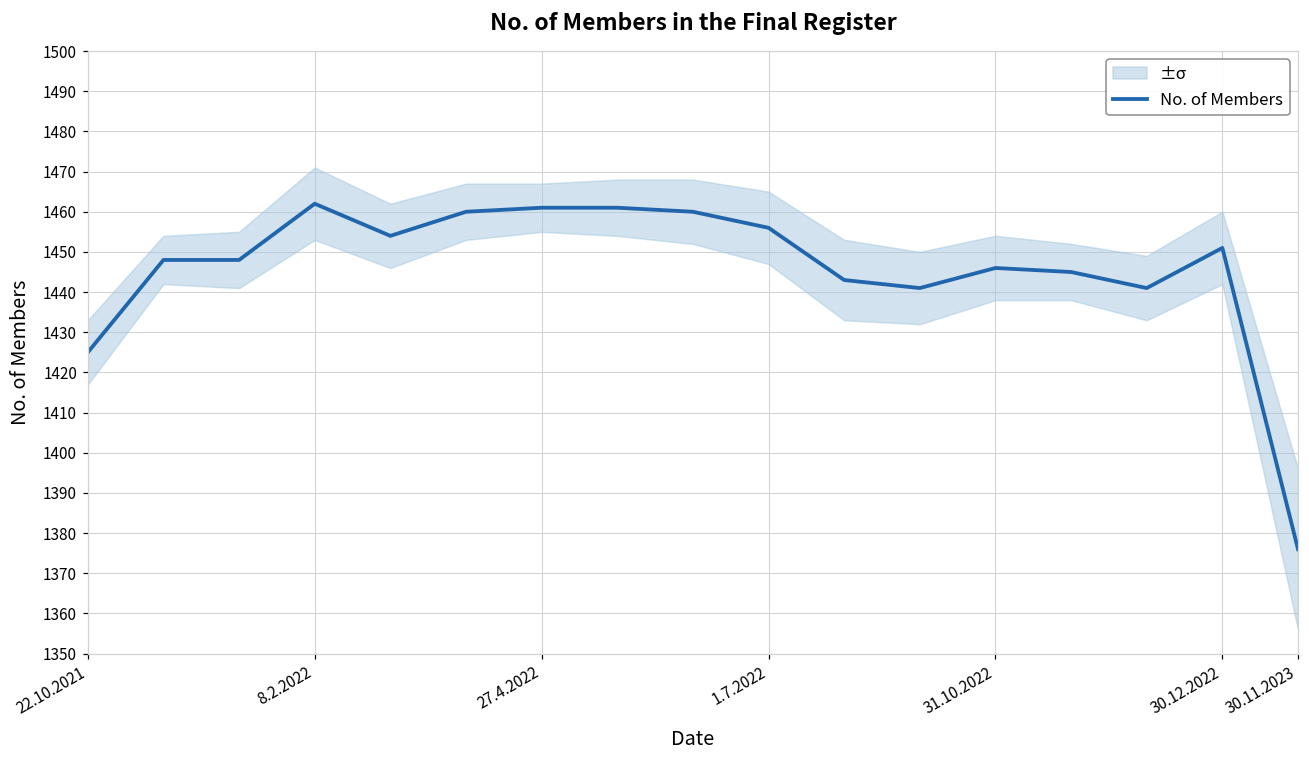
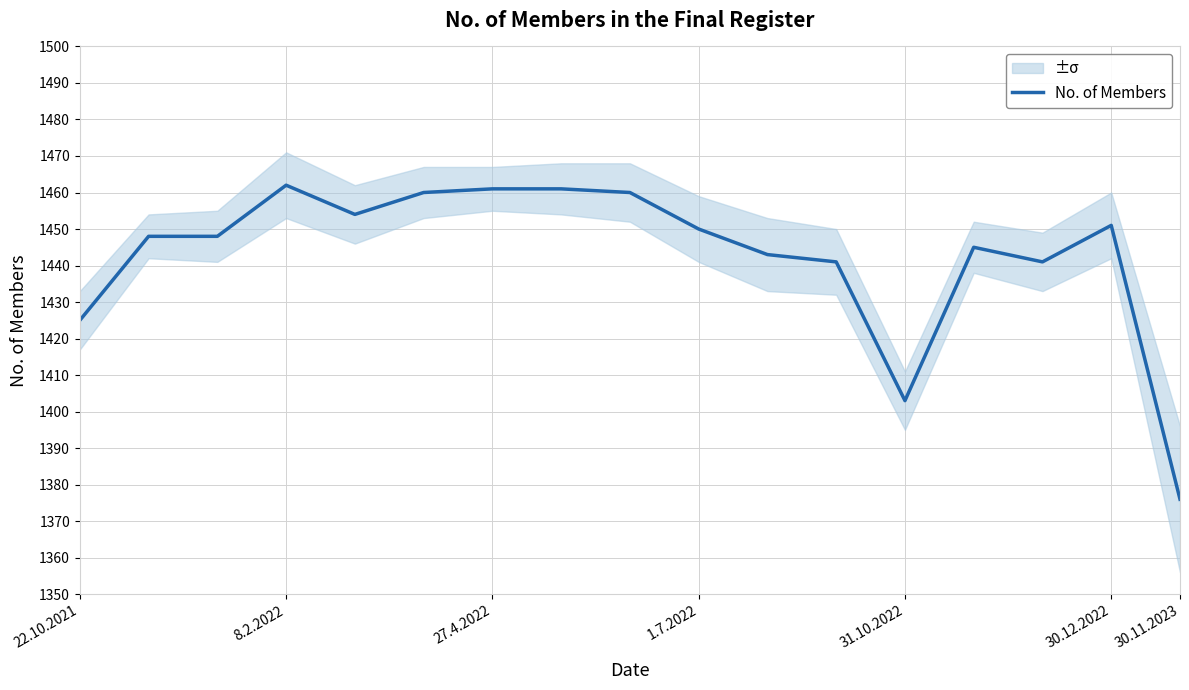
  {
    "No. of Members": {
      "22.10.2021": 1425,
      "8.2.2022": 1462,
      "27.4.2022": 1461,
-     "1.7.2022": 1456,
-     "31.10.2022": 1446,
+     "1.7.2022": 1450,
+     "31.10.2022": 1403,
      "30.12.2022": 1451,
      "30.11.2023": 1376
    }
  }
